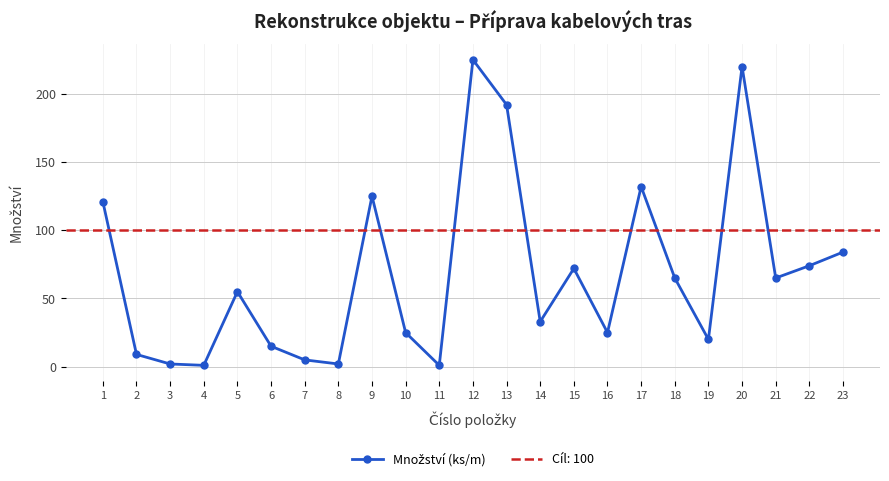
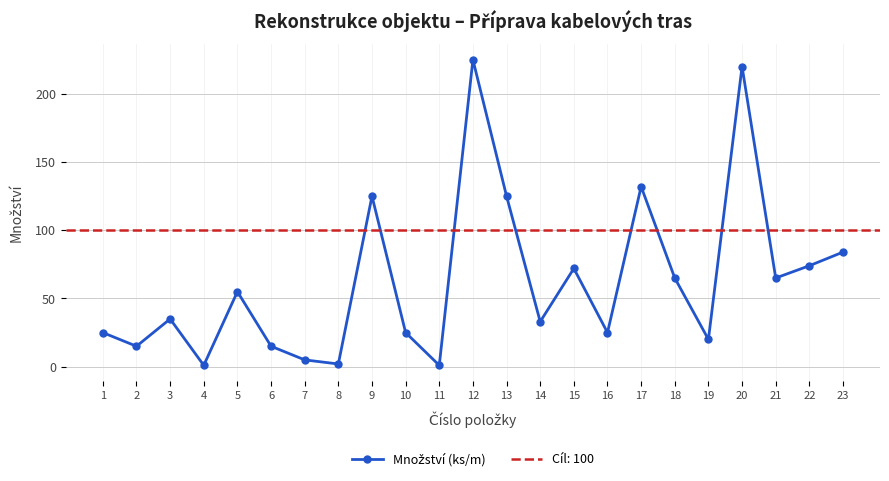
  {
-   "1": 121,
-   "2": 9,
-   "3": 2,
+   "1": 25,
+   "2": 15,
+   "3": 35,
    "4": 1,
    "5": 55,
    "6": 15,
    "7": 5,
    "8": 2,
    "9": 125,
    "10": 25,
    "11": 1,
    "12": 225,
-   "13": 192,
+   "13": 125,
    "14": 33,
    "15": 72,
    "16": 25,
    "17": 132,
    "18": 65,
    "19": 20,
    "20": 220,
    "21": 65,
    "22": 74,
    "23": 84
  }
